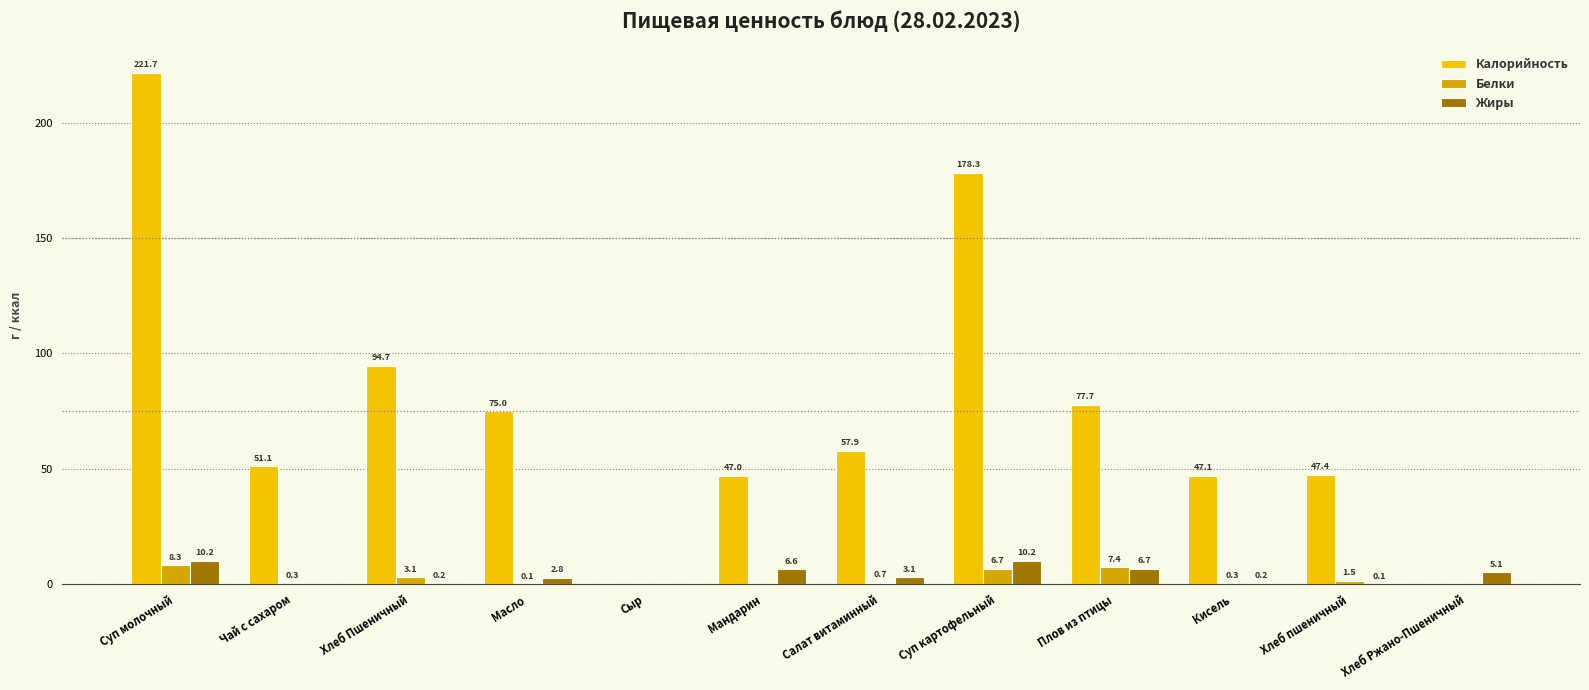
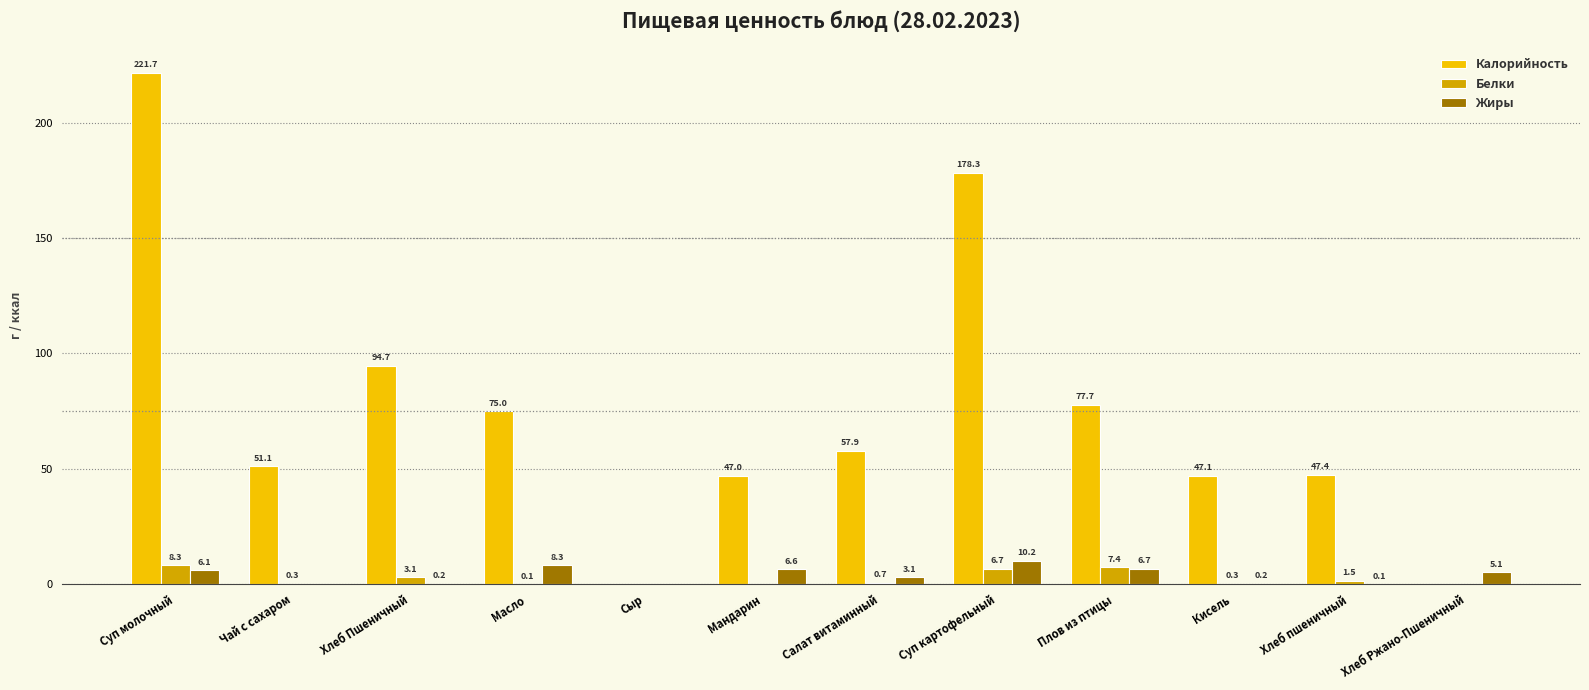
  {
    "Жиры": {
-     "Суп молочный": 10.2,
+     "Суп молочный": 6.1,
      "Хлеб Пшеничный": 0.2,
-     "Масло": 2.8,
+     "Масло": 8.3,
      "Мандарин": 6.6,
      "Салат витаминный": 3.1,
      "Суп картофельный": 10.2,
      "Плов из птицы": 6.7,
      "Кисель": 0.2,
      "Хлеб пшеничный": 0.1,
      "Хлеб Ржано-Пшеничный": 5.1
    }
  }
